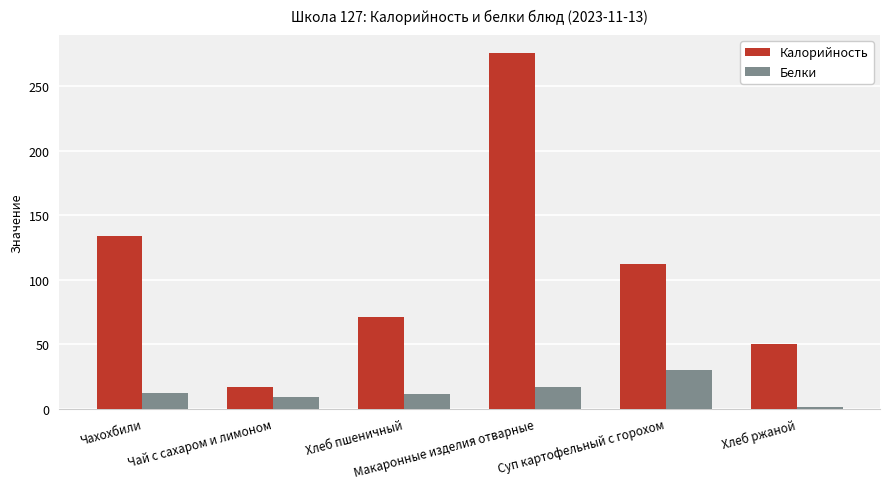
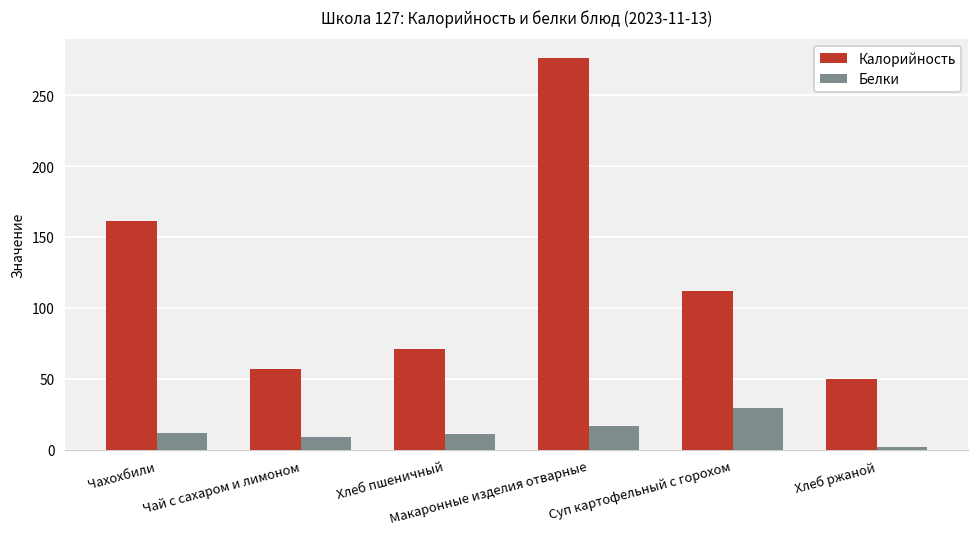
  {
    "Калорийность": {
-     "Чахохбили": 134,
-     "Чай с сахаром и лимоном": 17,
+     "Чахохбили": 161,
+     "Чай с сахаром и лимоном": 57,
      "Хлеб пшеничный": 71,
      "Макаронные изделия отварные": 276,
      "Суп картофельный с горохом": 112,
      "Хлеб ржаной": 50
    },
    "Белки": {
      "Чахохбили": 12,
      "Чай с сахаром и лимоном": 9,
      "Хлеб пшеничный": 11,
      "Макаронные изделия отварные": 17,
      "Суп картофельный с горохом": 30
    }
  }
